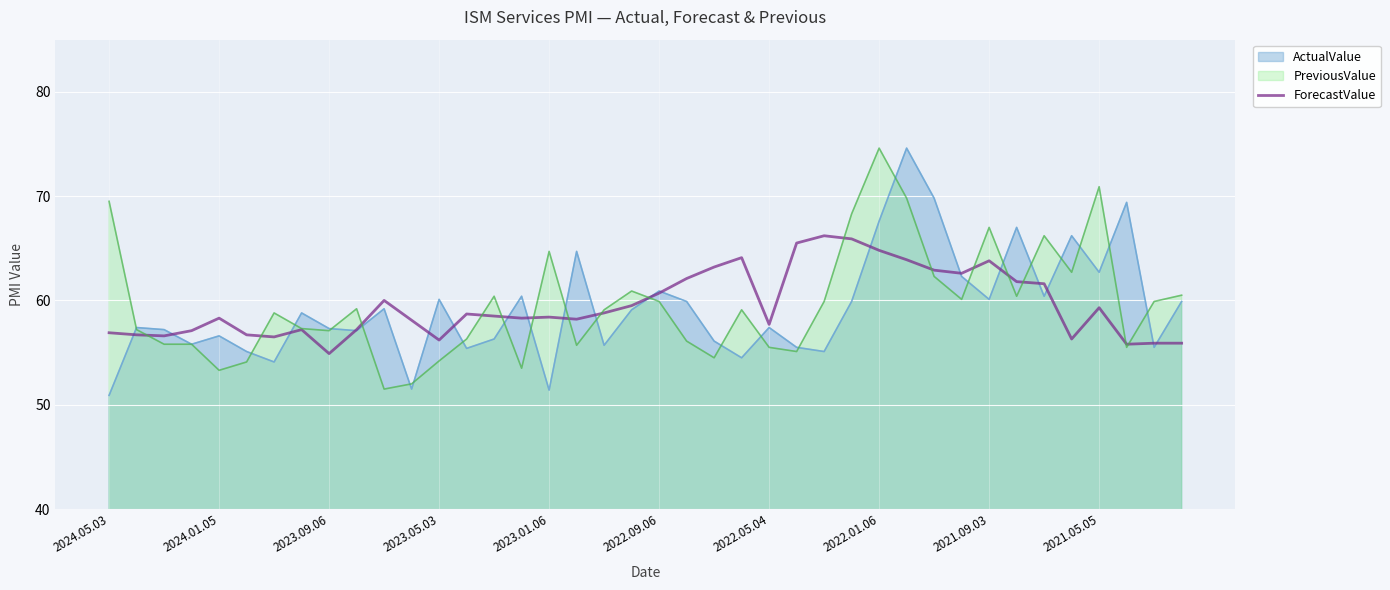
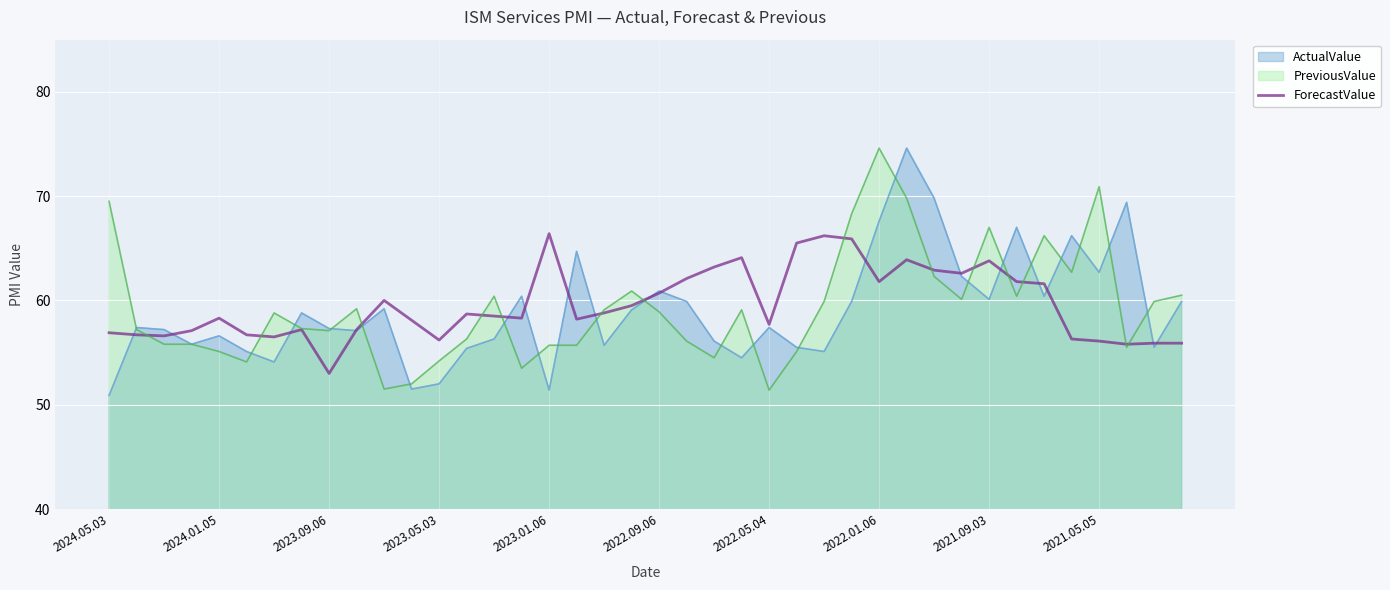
  {
    "ActualValue": {
      "2024.05.03": 50.9,
      "2024.01.05": 56.6,
-     "2023.05.03": 60.1,
+     "2023.05.03": 52.0,
      "2023.01.06": 51.4,
      "2022.05.04": 57.4,
      "2022.01.06": 67.6,
      "2021.09.03": 60.1,
      "2021.05.05": 62.7
    },
    "ForecastValue": {
      "2024.05.03": 56.9,
      "2024.01.05": 58.3,
-     "2023.09.06": 54.9,
+     "2023.09.06": 53.0,
      "2023.05.03": 56.2,
-     "2023.01.06": 58.4,
+     "2023.01.06": 66.4,
      "2022.05.04": 57.7,
-     "2022.01.06": 64.8,
+     "2022.01.06": 61.8,
      "2021.09.03": 63.8,
-     "2021.05.05": 59.3
+     "2021.05.05": 56.1
    },
    "PreviousValue": {
      "2024.05.03": 69.5,
-     "2024.01.05": 53.3,
+     "2024.01.05": 55.1,
      "2023.05.03": 54.2,
-     "2023.01.06": 64.7,
-     "2022.09.06": 59.9,
-     "2022.05.04": 55.5,
+     "2023.01.06": 55.7,
+     "2022.09.06": 58.9,
+     "2022.05.04": 51.4,
      "2022.01.06": 74.6,
      "2021.09.03": 67.0,
      "2021.05.05": 70.9
    }
  }
